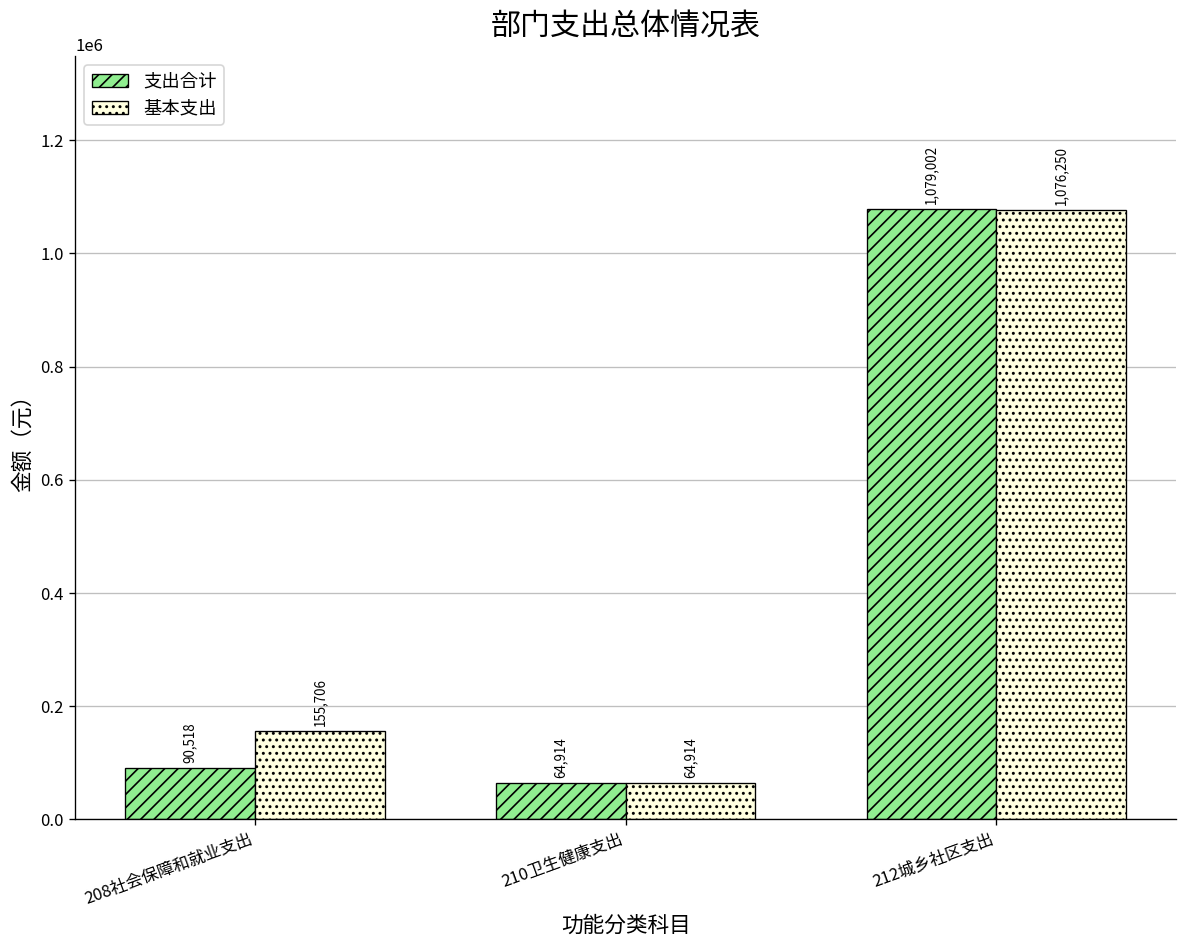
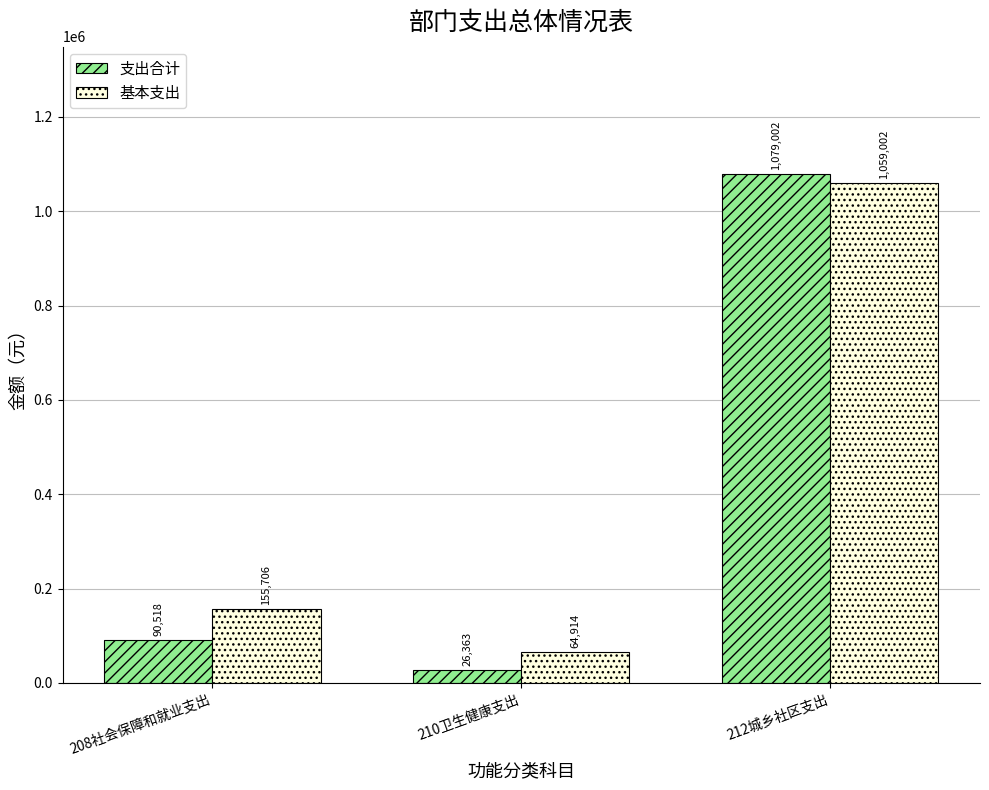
  {
    "支出合计": {
      "208社会保障和就业支出": "90,518",
-     "210卫生健康支出": "64,914",
+     "210卫生健康支出": "26,363",
      "212城乡社区支出": "1,079,002"
    },
    "基本支出": {
      "208社会保障和就业支出": "155,706",
      "210卫生健康支出": "64,914",
-     "212城乡社区支出": "1,076,250"
+     "212城乡社区支出": "1,059,002"
    }
  }
